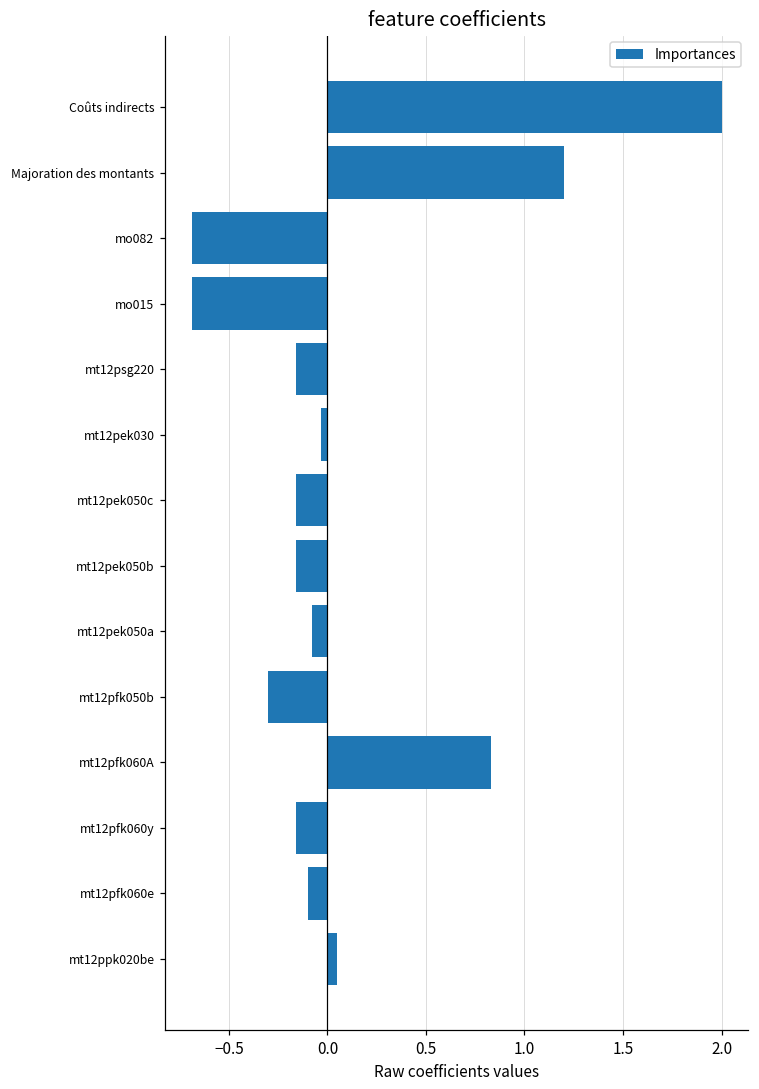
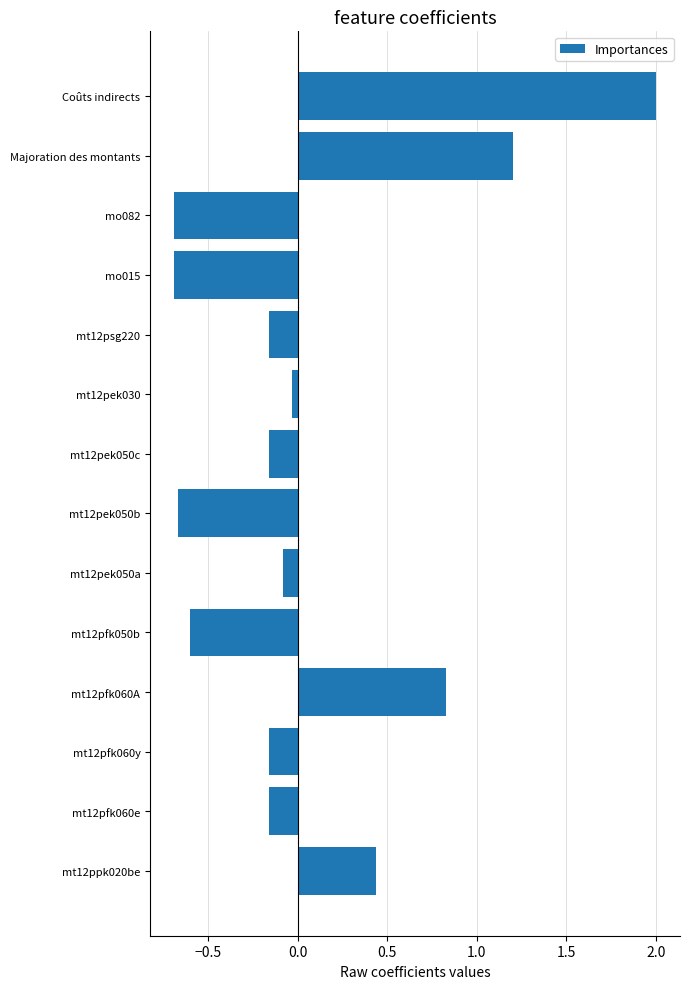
  {
    "Coûts indirects": 2.00,
    "Majoration des montants": 1.20,
    "mo082": -0.69,
    "mo015": -0.69,
    "mt12psg220": -0.16,
    "mt12pek030": -0.03,
    "mt12pek050c": -0.16,
-   "mt12pek050b": -0.16,
+   "mt12pek050b": -0.67,
    "mt12pek050a": -0.08,
-   "mt12pfk050b": -0.30,
+   "mt12pfk050b": -0.60,
    "mt12pfk060A": 0.83,
    "mt12pfk060y": -0.16,
-   "mt12pfk060e": -0.10,
-   "mt12ppk020be": 0.05
+   "mt12pfk060e": -0.16,
+   "mt12ppk020be": 0.44
  }
